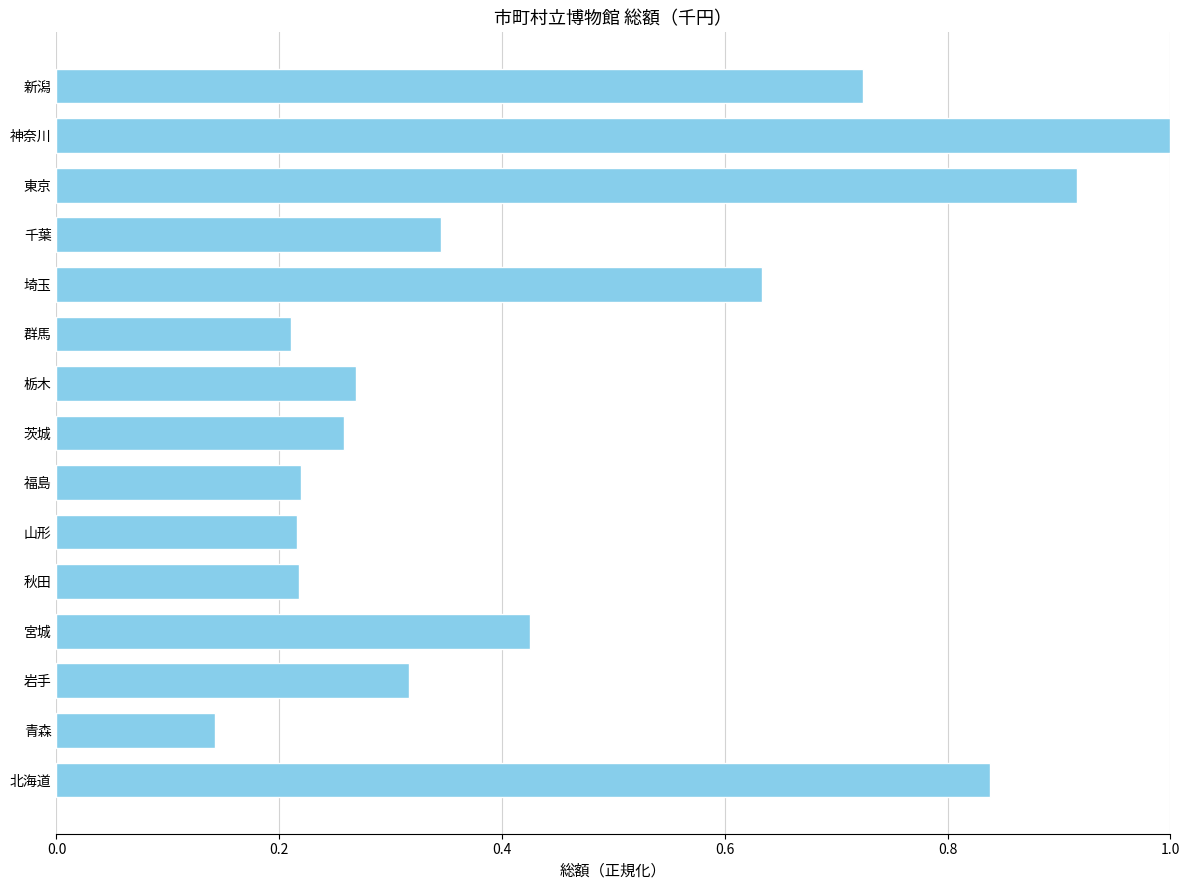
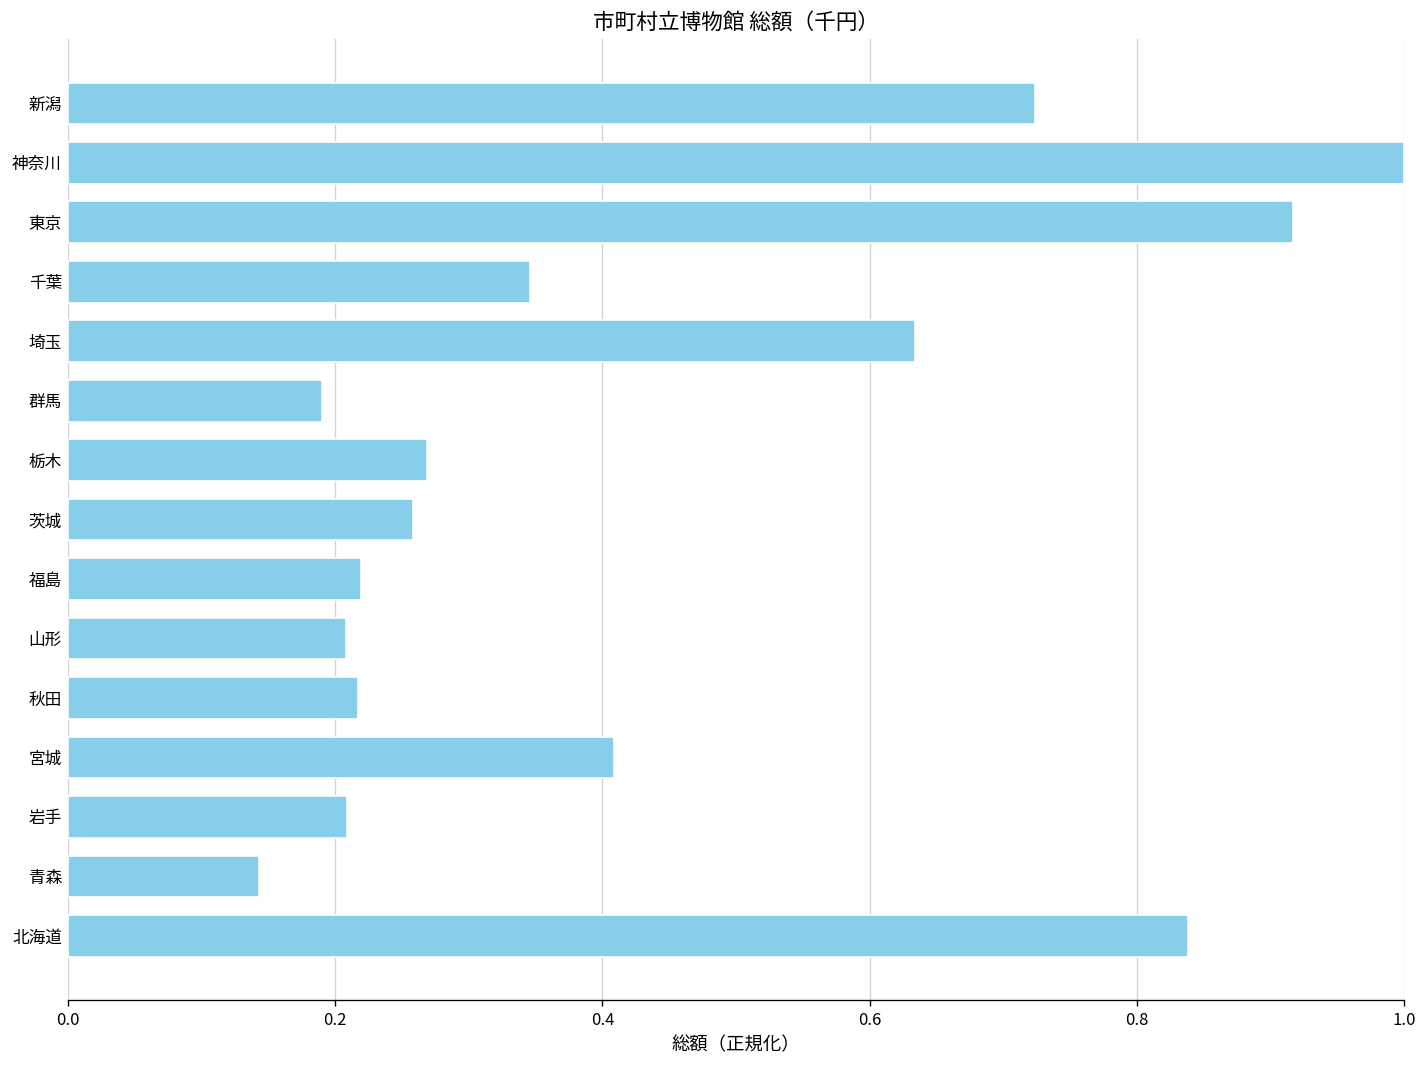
  {
    "新潟": 0.724,
    "神奈川": 1.000,
    "東京": 0.917,
    "千葉": 0.346,
    "埼玉": 0.634,
-   "群馬": 0.210,
+   "群馬": 0.190,
    "栃木": 0.269,
    "茨城": 0.258,
    "福島": 0.220,
-   "山形": 0.216,
+   "山形": 0.208,
    "秋田": 0.217,
-   "宮城": 0.425,
-   "岩手": 0.317,
+   "宮城": 0.409,
+   "岩手": 0.209,
    "青森": 0.143,
    "北海道": 0.838
  }
